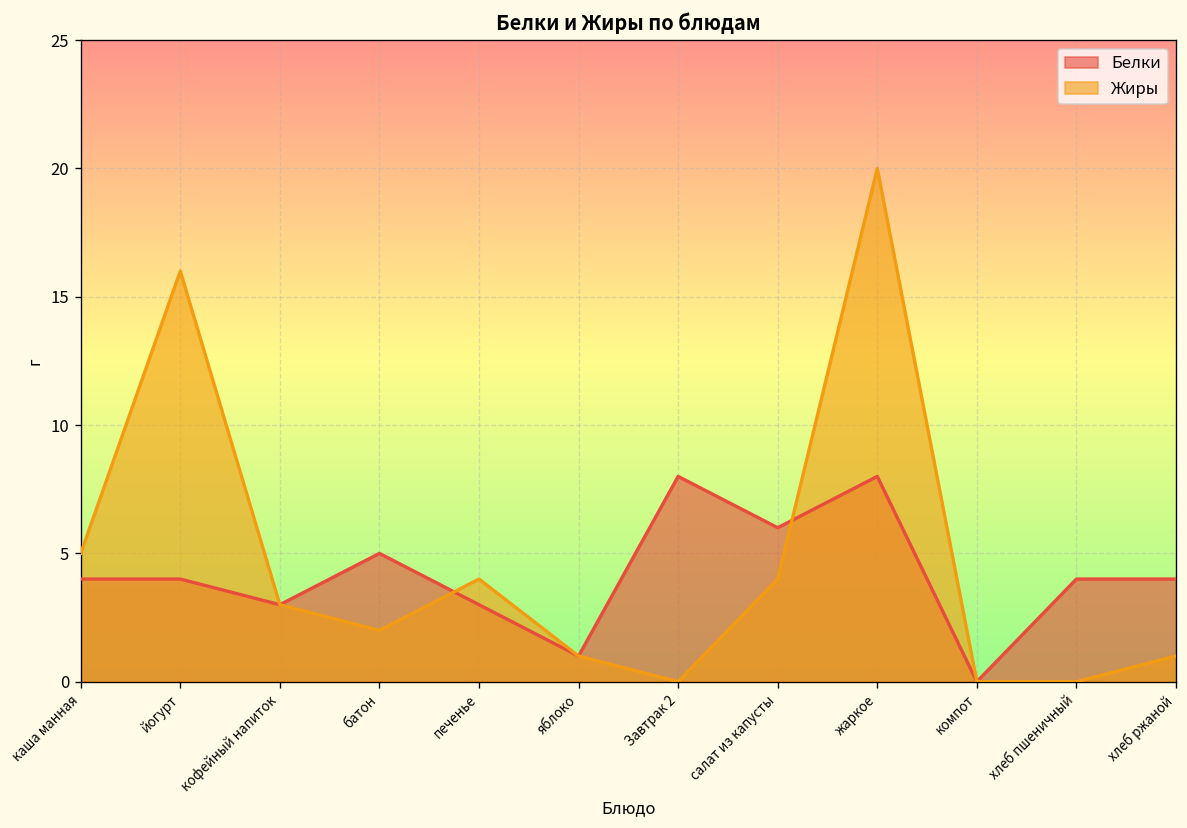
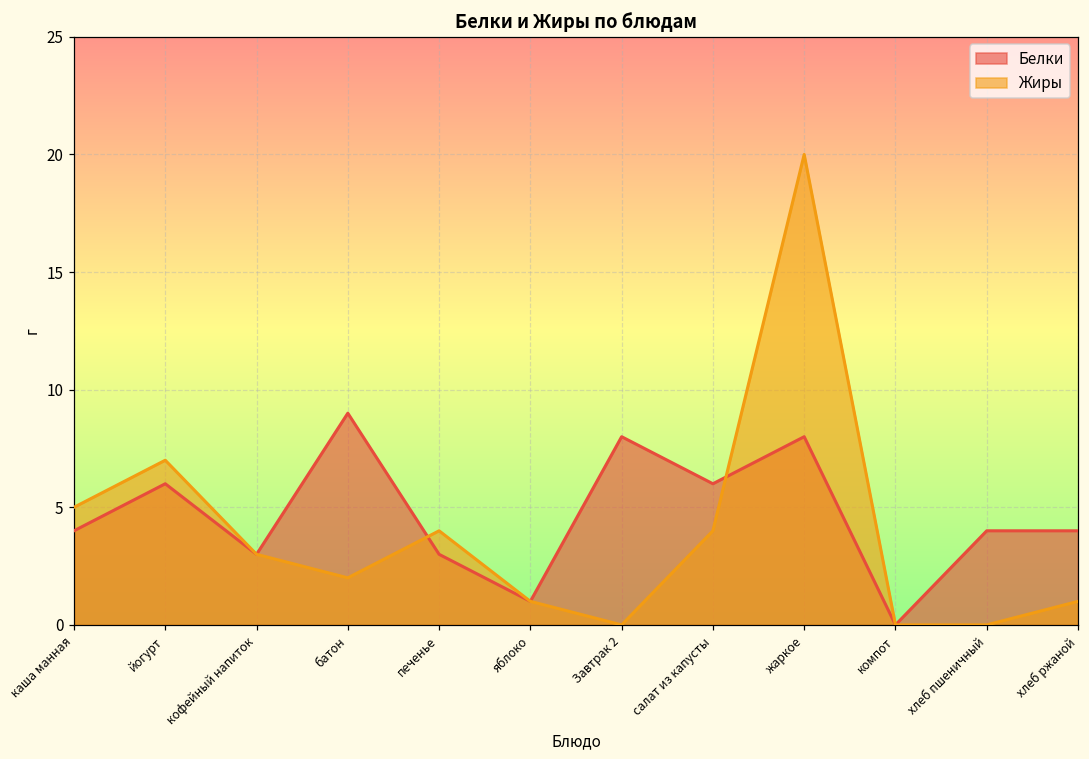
  {
    "Белки": {
      "каша манная": 4,
-     "йогурт": 4,
-     "батон": 5,
+     "йогурт": 6,
+     "батон": 9,
      "печенье": 3,
      "Завтрак 2": 8,
      "салат из капусты": 6,
      "жаркое": 8,
      "хлеб пшеничный": 4,
      "хлеб ржаной": 4
    },
    "Жиры": {
      "каша манная": 5,
-     "йогурт": 16,
+     "йогурт": 7,
      "батон": 2,
      "печенье": 4,
      "Завтрак 2": 0,
      "салат из капусты": 4,
      "жаркое": 20,
      "хлеб пшеничный": 0,
      "хлеб ржаной": 1
    }
  }
